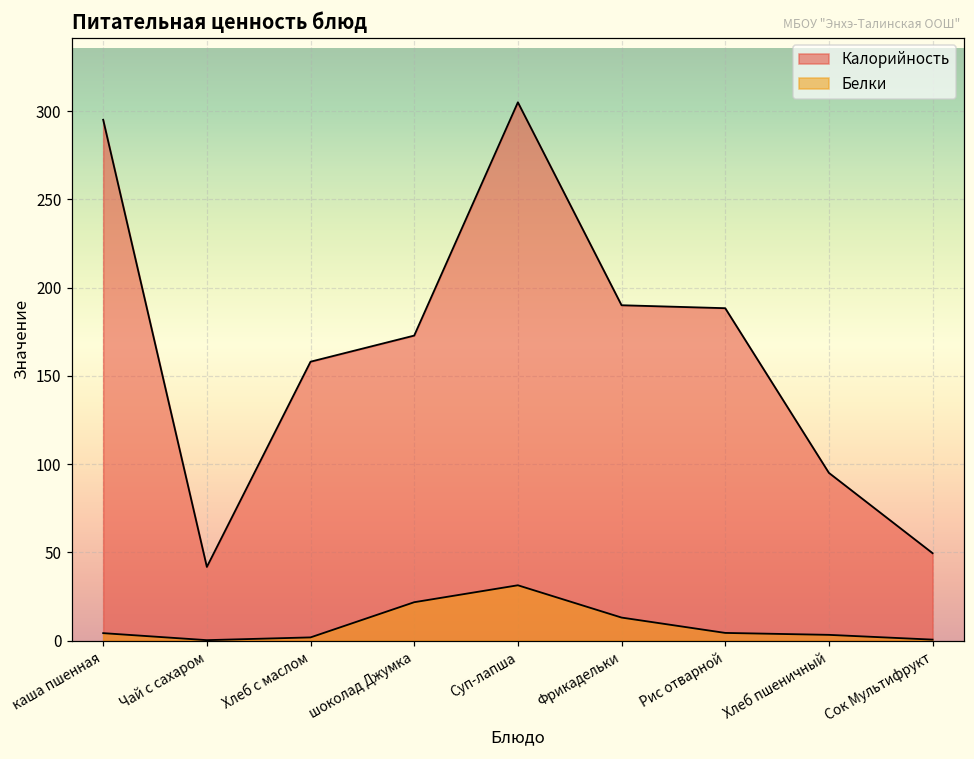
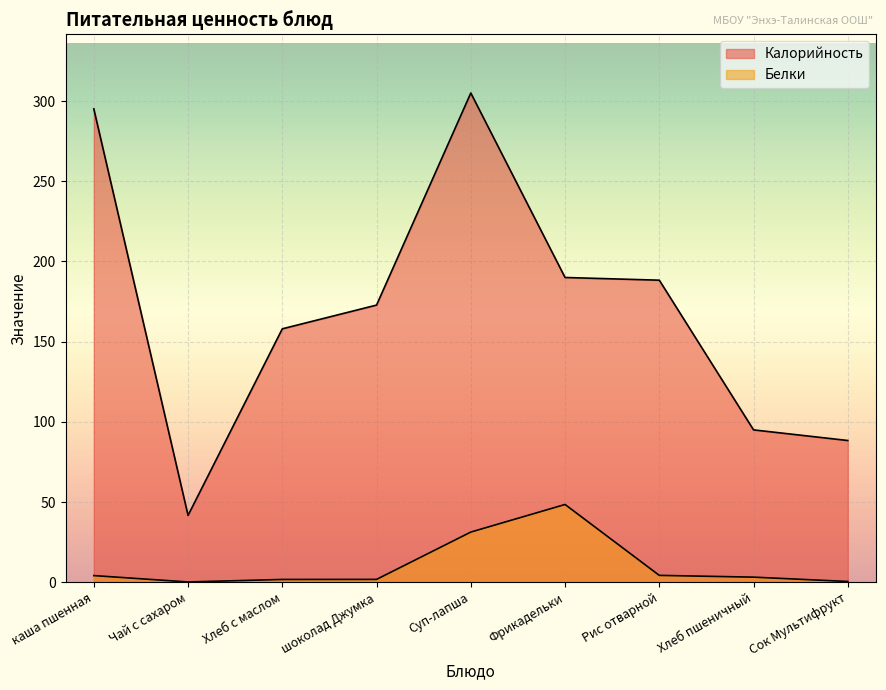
  {
    "Калорийность": {
      "каша пшенная": 295,
      "Чай с сахаром": 42,
      "Хлеб с маслом": 158,
      "шоколад Джумка": 173,
      "Суп-лапша": 305,
      "Фрикадельки": 190,
      "Рис отварной": 188,
      "Хлеб пшеничный": 95,
-     "Сок Мультифрукт": 49
+     "Сок Мультифрукт": 88
    },
    "Белки": {
      "каша пшенная": 4,
      "Чай с сахаром": 0,
      "Хлеб с маслом": 2,
-     "шоколад Джумка": 22,
+     "шоколад Джумка": 2,
      "Суп-лапша": 31,
-     "Фрикадельки": 13,
+     "Фрикадельки": 49,
      "Рис отварной": 4,
      "Хлеб пшеничный": 3,
      "Сок Мультифрукт": 1
    }
  }
